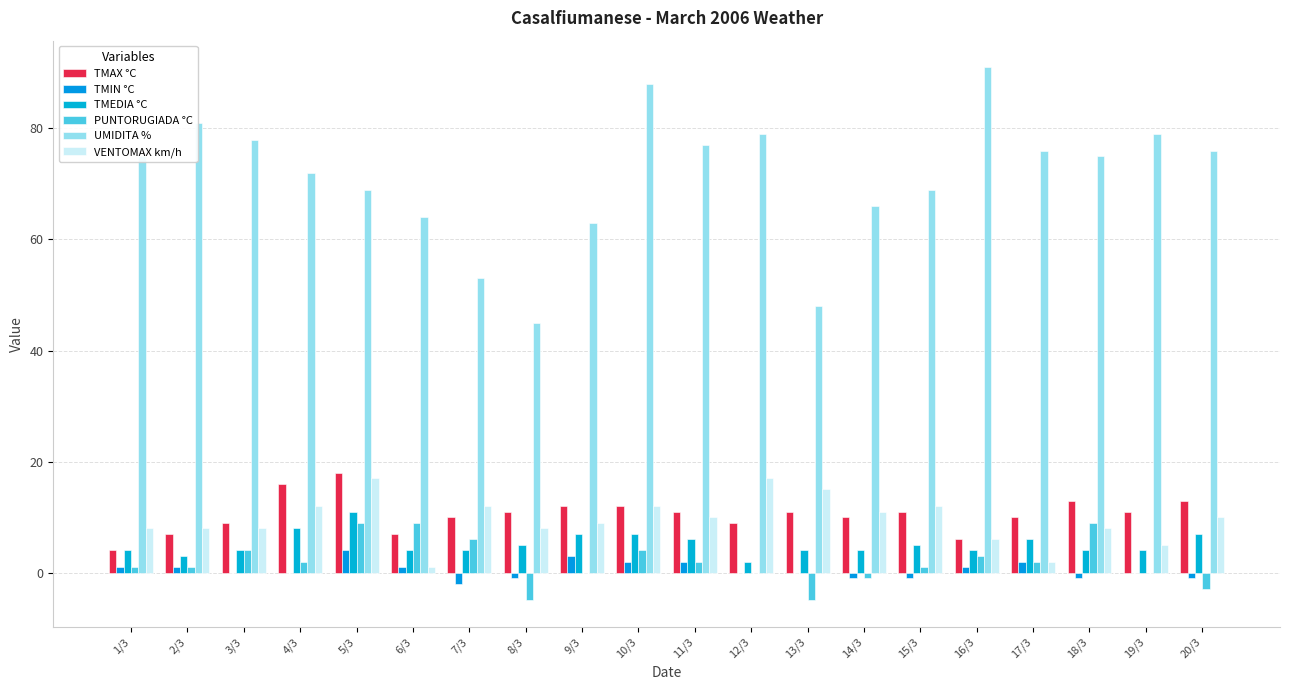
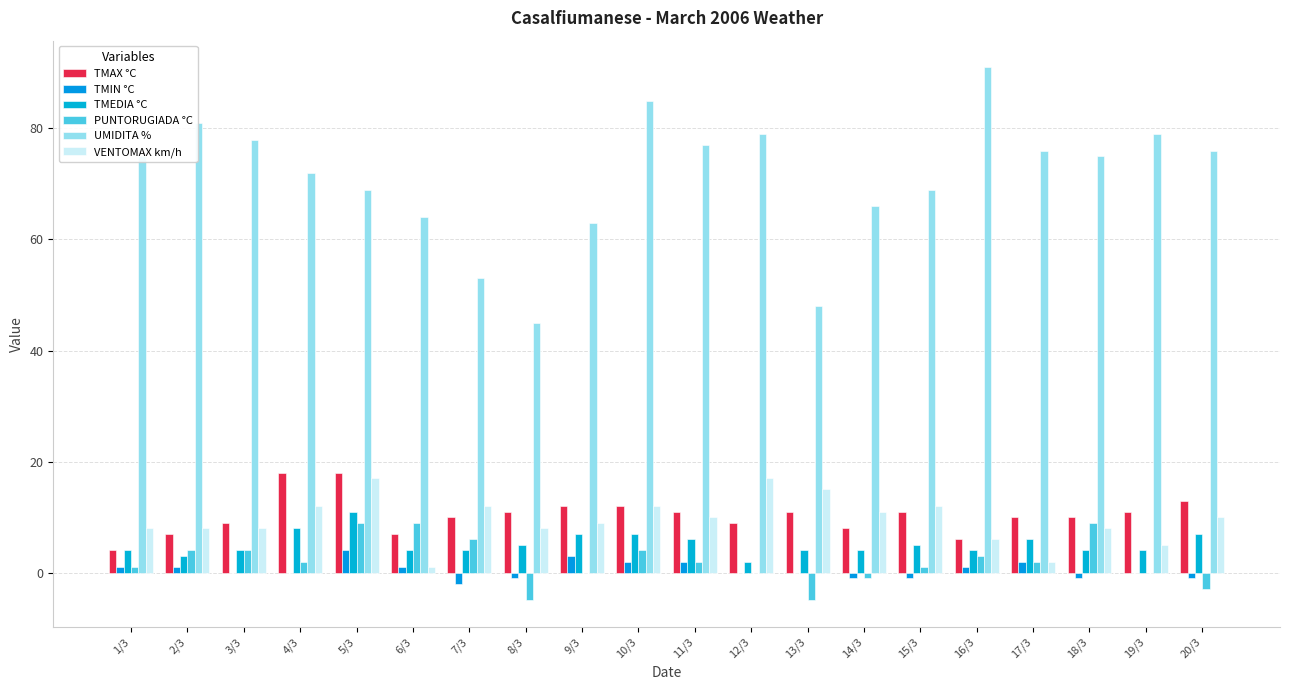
  {
    "TMAX °C": {
      "1/3": 4,
      "2/3": 7,
      "3/3": 9,
-     "4/3": 16,
+     "4/3": 18,
      "5/3": 18,
      "6/3": 7,
      "7/3": 10,
      "8/3": 11,
      "9/3": 12,
      "10/3": 12,
      "11/3": 11,
      "12/3": 9,
      "13/3": 11,
-     "14/3": 10,
+     "14/3": 8,
      "15/3": 11,
      "16/3": 6,
      "17/3": 10,
-     "18/3": 13,
+     "18/3": 10,
      "19/3": 11,
      "20/3": 13
    },
    "PUNTORUGIADA °C": {
      "1/3": 1,
-     "2/3": 1,
+     "2/3": 4,
      "3/3": 4,
      "4/3": 2,
      "5/3": 9,
      "6/3": 9,
      "7/3": 6,
      "8/3": -5,
      "9/3": 0,
      "10/3": 4,
      "11/3": 2,
      "12/3": 0,
      "13/3": -5,
      "14/3": -1,
      "15/3": 1,
      "16/3": 3,
      "17/3": 2,
      "18/3": 9,
      "19/3": 0,
      "20/3": -3
    },
    "UMIDITA %": {
      "2/3": 81,
      "3/3": 78,
      "4/3": 72,
      "5/3": 69,
      "6/3": 64,
      "7/3": 53,
      "8/3": 45,
      "9/3": 63,
-     "10/3": 88,
+     "10/3": 85,
      "11/3": 77,
      "12/3": 79,
      "13/3": 48,
      "14/3": 66,
      "15/3": 69,
      "16/3": 91,
      "17/3": 76,
      "18/3": 75,
      "19/3": 79,
      "20/3": 76
    },
    "VENTOMAX km/h": {
      "1/3": 8,
      "2/3": 8,
      "3/3": 8,
      "4/3": 12,
      "5/3": 17,
      "6/3": 1,
      "7/3": 12,
      "8/3": 8,
      "9/3": 9,
      "10/3": 12,
      "11/3": 10,
      "12/3": 17,
      "13/3": 15,
      "14/3": 11,
      "15/3": 12,
      "16/3": 6,
      "17/3": 2,
      "18/3": 8,
      "19/3": 5,
      "20/3": 10
    }
  }
